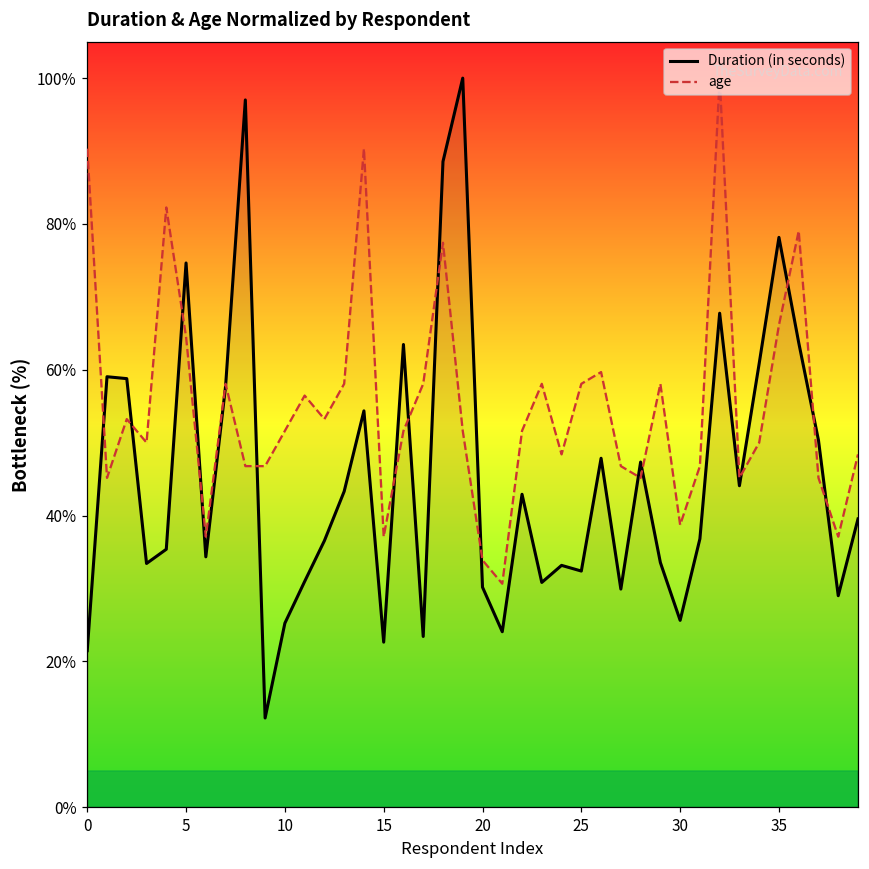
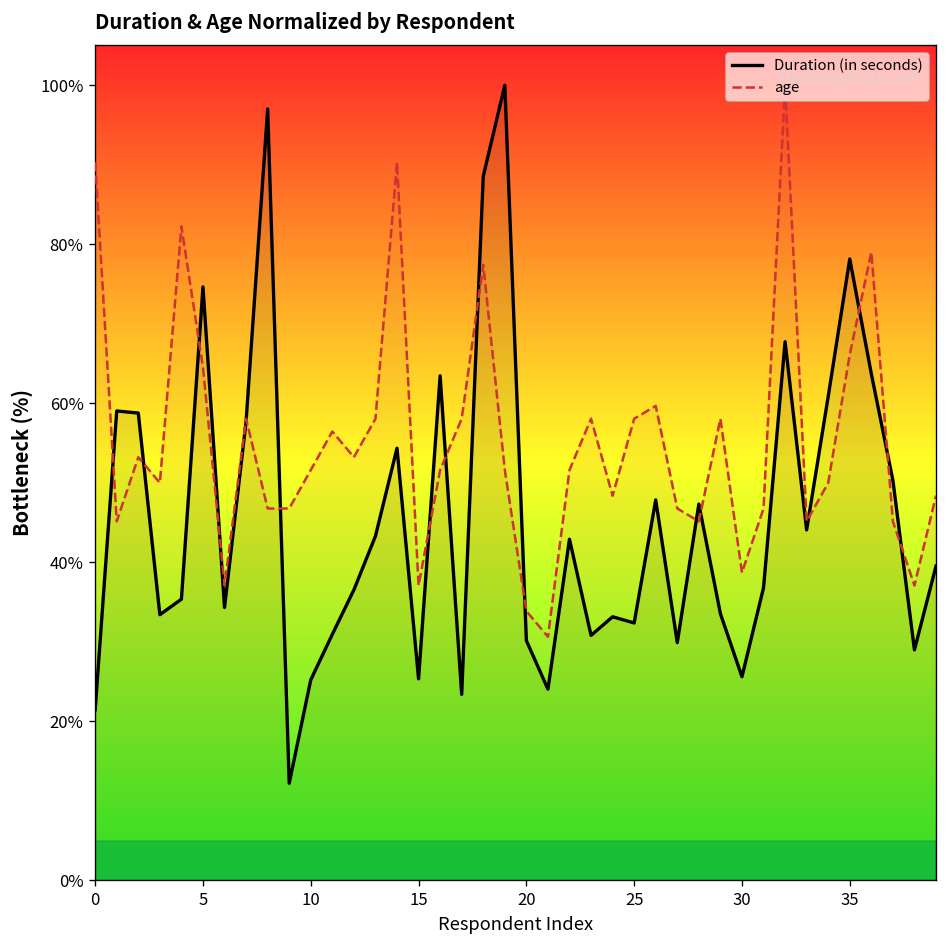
  {
    "Duration (in seconds)": {
      "0": "21%",
      "5": "75%",
      "10": "25%",
-     "15": "23%",
+     "15": "25%",
      "20": "30%",
      "25": "32%",
      "30": "26%",
      "35": "78%"
    },
    "age": {
      "0": "90%",
      "5": "65%",
      "10": "52%",
      "15": "37%",
      "20": "34%",
      "25": "58%",
      "30": "39%",
      "35": "66%"
    }
  }
